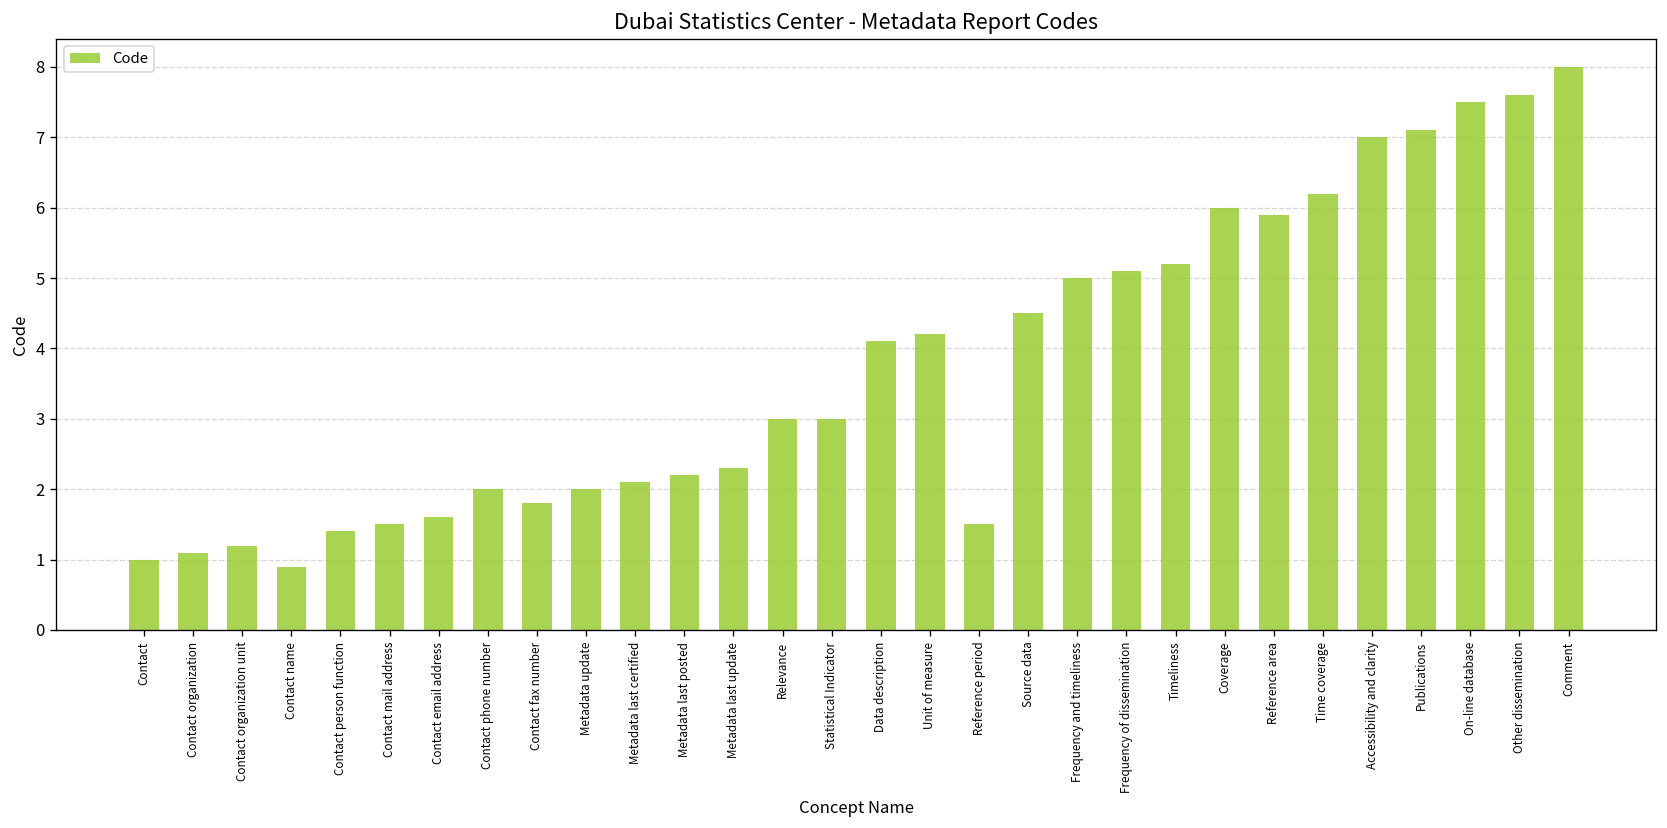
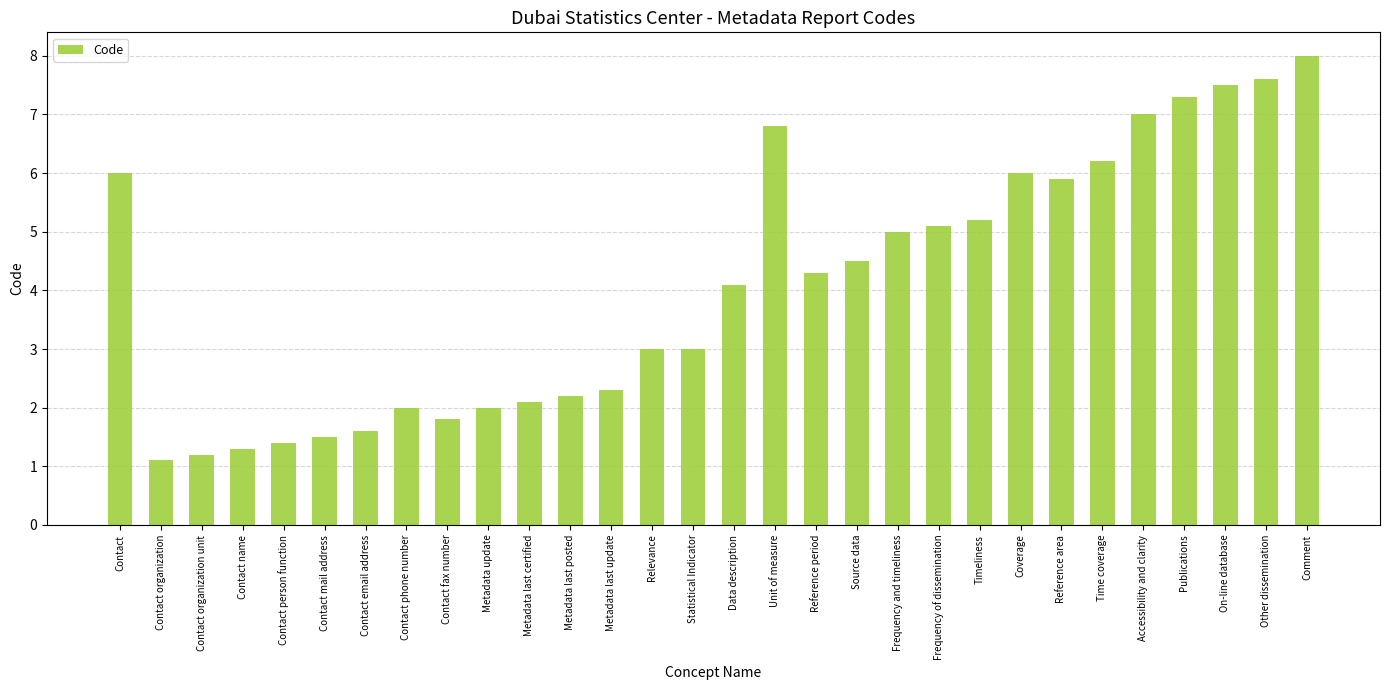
  {
-   "Contact": 1,
+   "Contact": 6,
    "Contact organization": 1.1,
    "Contact organization unit": 1.2,
-   "Contact name": 0.9,
+   "Contact name": 1.3,
    "Contact person function": 1.4,
    "Contact mail address": 1.5,
    "Contact email address": 1.6,
    "Contact phone number": 2.0,
    "Contact fax number": 1.8,
    "Metadata update": 2.0,
    "Metadata last certified": 2.1,
    "Metadata last posted": 2.2,
    "Metadata last update": 2.3,
    "Relevance": 3.0,
    "Statistical Indicator": 3.0,
    "Data description": 4.1,
-   "Unit of measure": 4.2,
-   "Reference period": 1.5,
+   "Unit of measure": 6.8,
+   "Reference period": 4.3,
    "Source data": 4.5,
    "Frequency and timeliness": 5.0,
    "Frequency of dissemination": 5.1,
    "Timeliness": 5.2,
    "Coverage": 6.0,
    "Reference area": 5.9,
    "Time coverage": 6.2,
    "Accessibility and clarity": 7.0,
-   "Publications": 7.1,
+   "Publications": 7.3,
    "On-line database": 7.5,
    "Other dissemination": 7.6,
    "Comment": 8.0
  }
